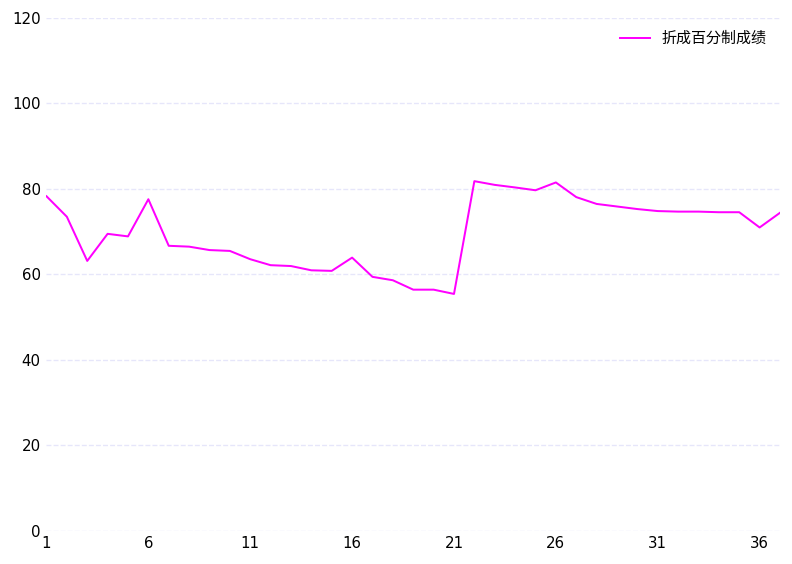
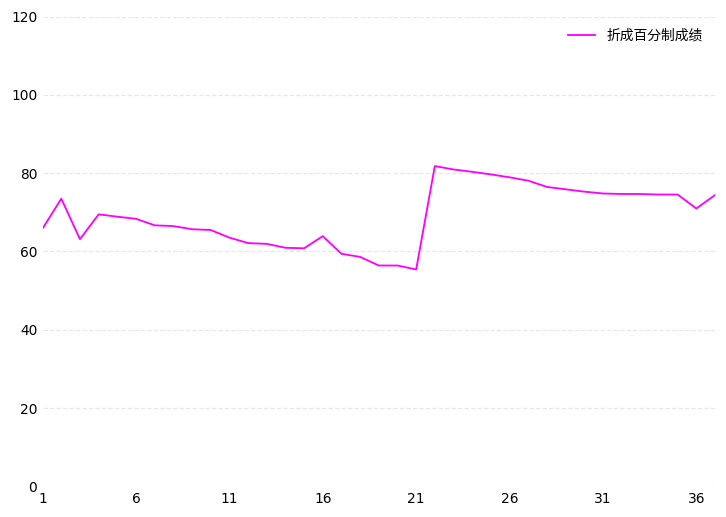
  {
-   "1": 78,
-   "6": 78,
+   "1": 66,
+   "6": 68,
    "11": 64,
    "16": 64,
    "21": 55,
-   "26": 82,
+   "26": 79,
    "31": 75,
    "36": 71
  }
